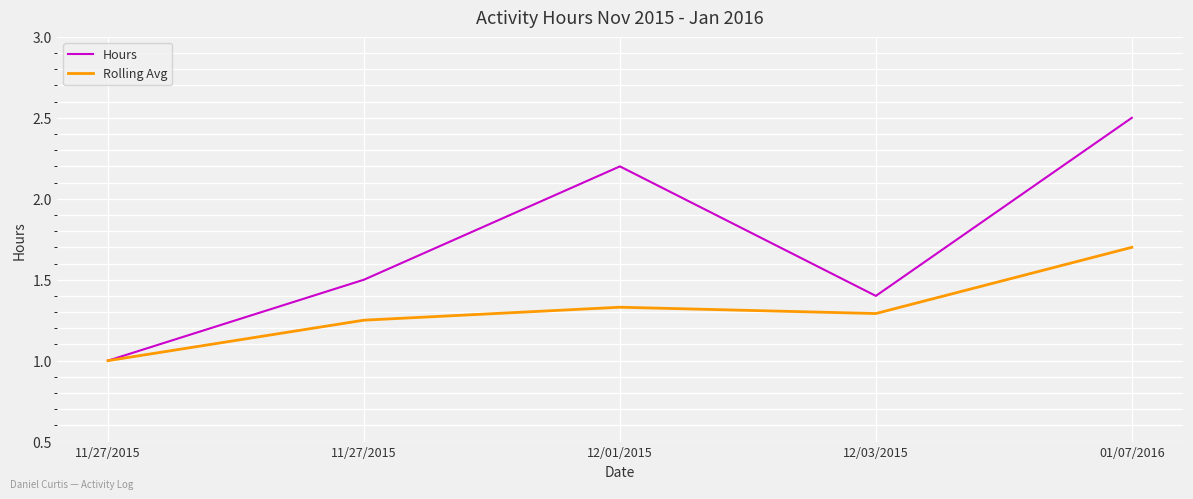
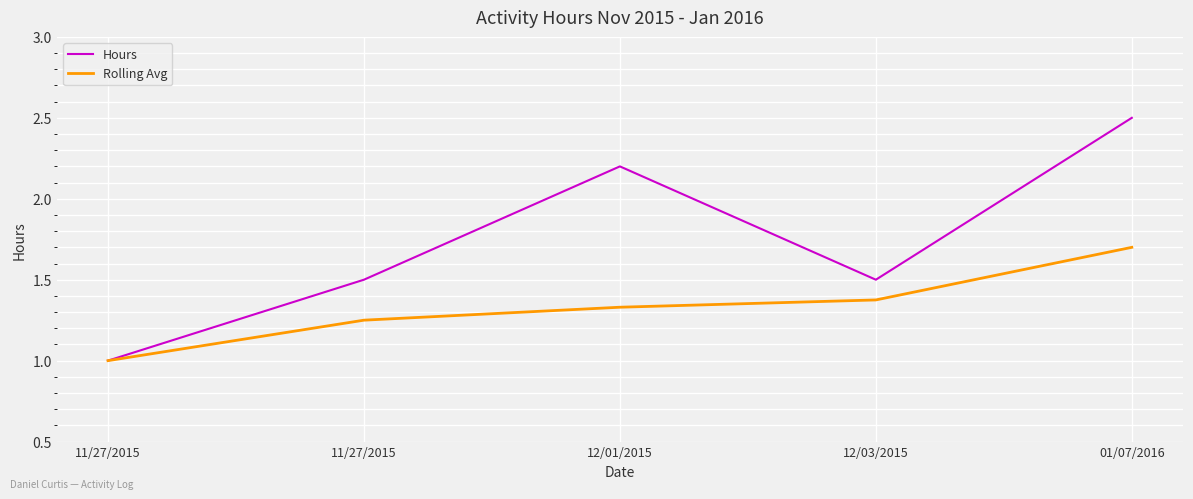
  {
    "Hours": {
      "12/01/2015": 2.2,
-     "12/03/2015": 1.4,
+     "12/03/2015": 1.5,
      "01/07/2016": 2.5
    },
    "Rolling Avg": {
      "12/01/2015": 1.33,
-     "12/03/2015": 1.29,
+     "12/03/2015": 1.38,
      "01/07/2016": 1.70
    }
  }
